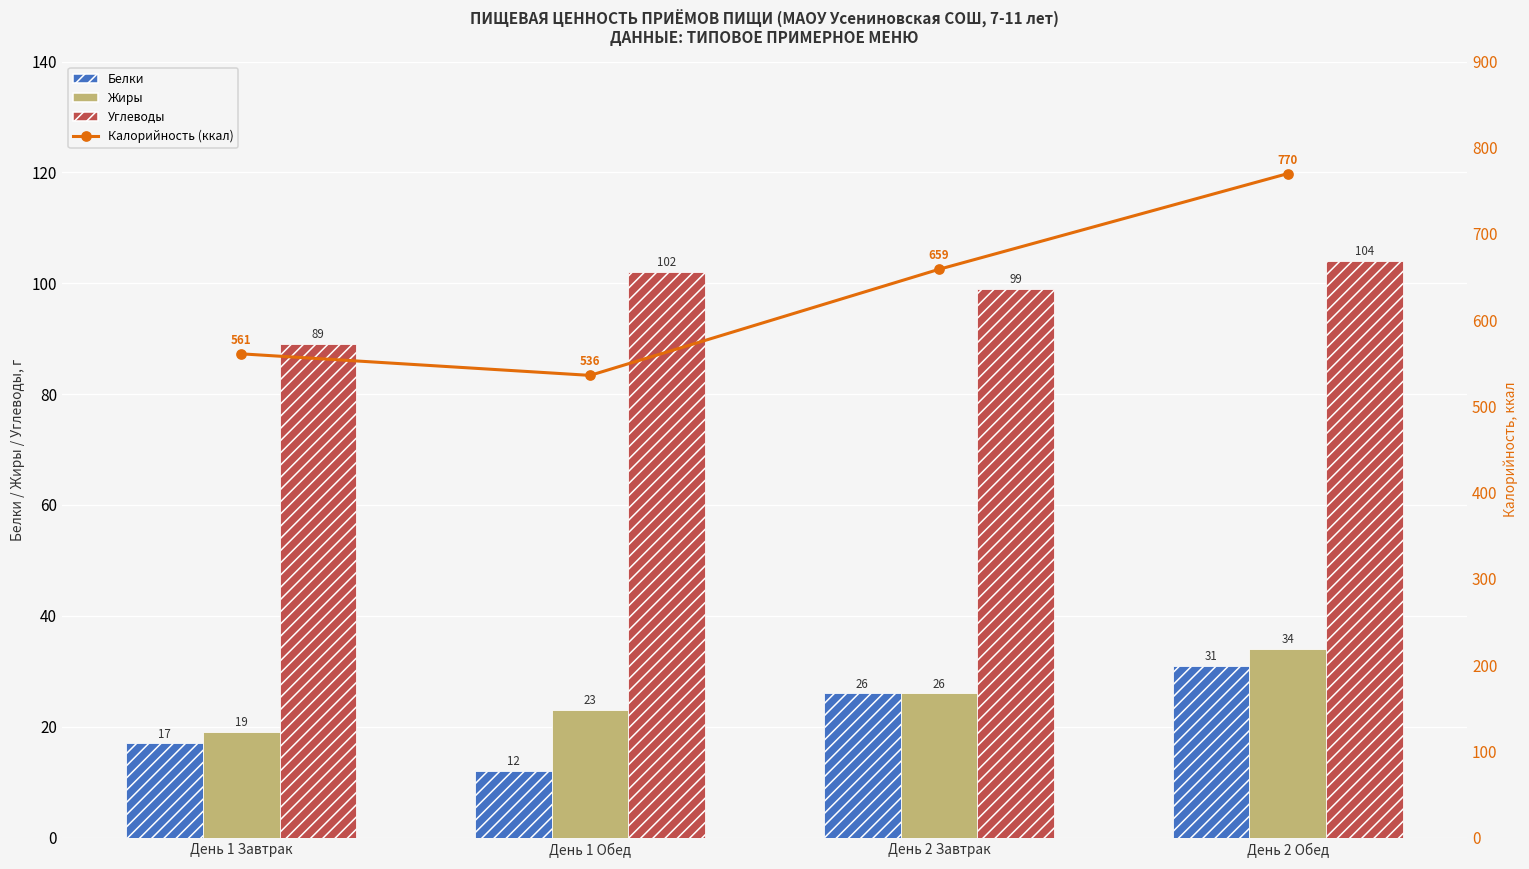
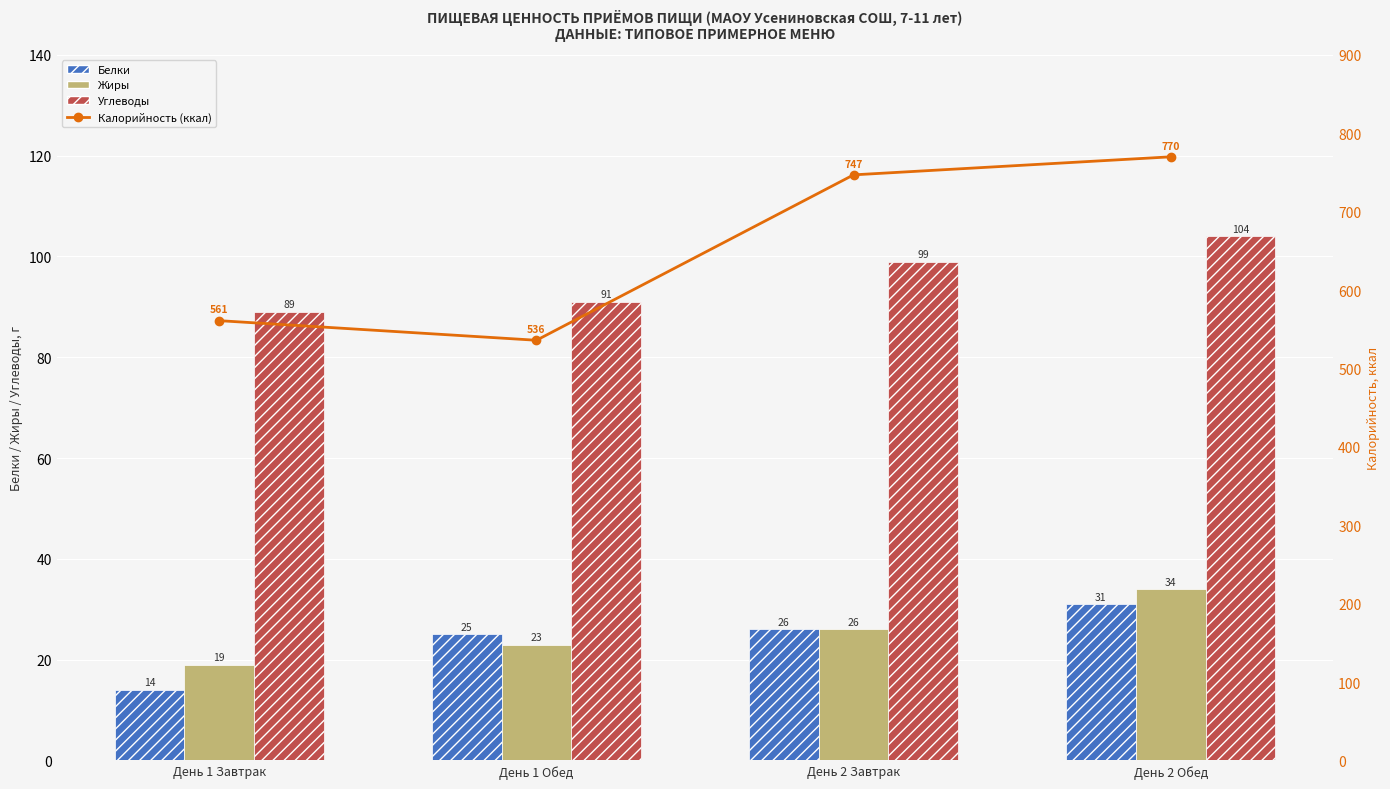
  {
    "Белки": {
-     "День 1 Завтрак": 17,
-     "День 1 Обед": 12,
+     "День 1 Завтрак": 14,
+     "День 1 Обед": 25,
      "День 2 Завтрак": 26,
      "День 2 Обед": 31
    },
    "Жиры": {
      "День 1 Завтрак": 19,
      "День 1 Обед": 23,
      "День 2 Завтрак": 26,
      "День 2 Обед": 34
    },
    "Углеводы": {
      "День 1 Завтрак": 89,
-     "День 1 Обед": 102,
+     "День 1 Обед": 91,
      "День 2 Завтрак": 99,
      "День 2 Обед": 104
    },
    "Калорийность (ккал)": {
      "День 1 Завтрак": 561,
      "День 1 Обед": 536,
-     "День 2 Завтрак": 659,
+     "День 2 Завтрак": 747,
      "День 2 Обед": 770
    }
  }
